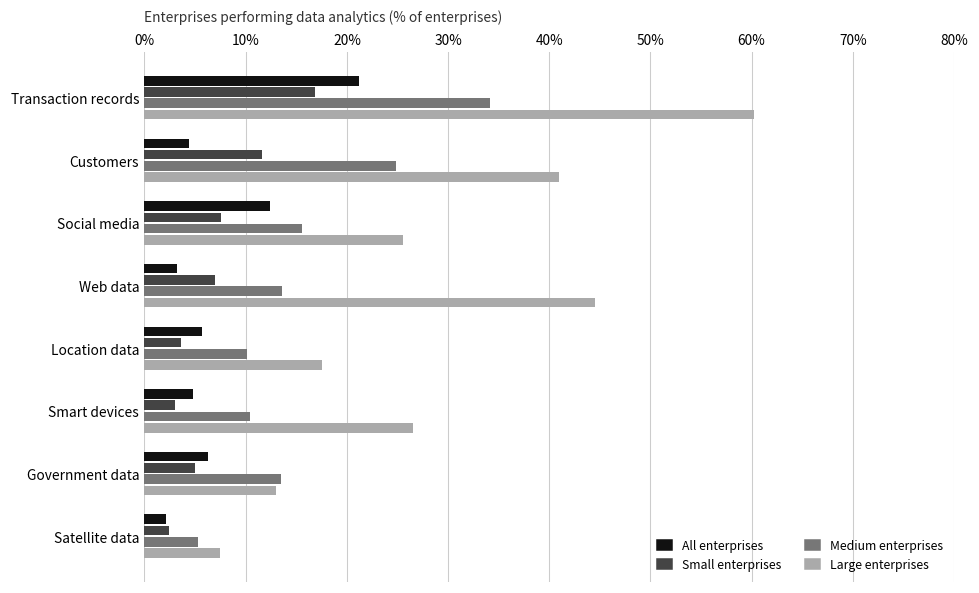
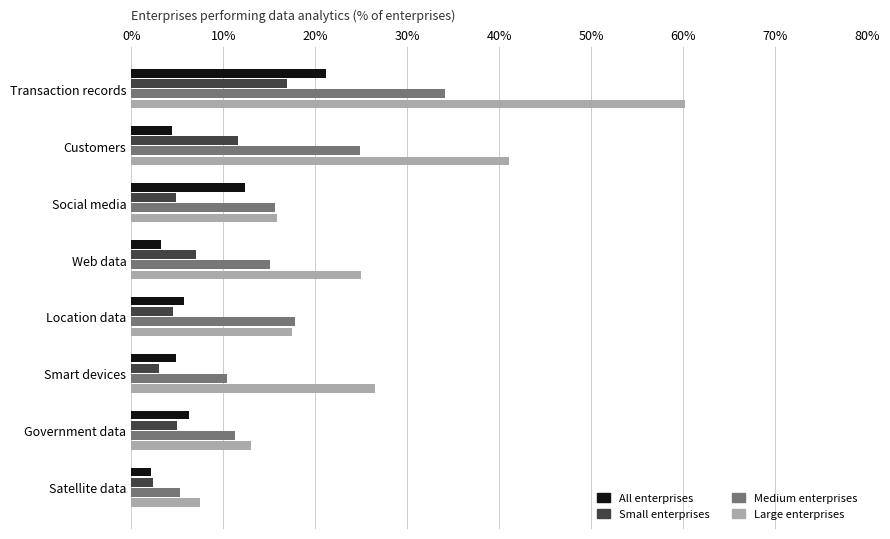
  {
    "All enterprises": {
      "Transaction records": "21%",
      "Customers": "4%",
      "Social media": "12%",
      "Web data": "3%",
      "Location data": "6%",
      "Smart devices": "5%",
      "Government data": "6%",
      "Satellite data": "2%"
    },
    "Small enterprises": {
      "Transaction records": "17%",
      "Customers": "12%",
-     "Social media": "8%",
+     "Social media": "5%",
      "Web data": "7%",
-     "Location data": "4%",
+     "Location data": "5%",
      "Smart devices": "3%",
      "Government data": "5%",
      "Satellite data": "2%"
    },
    "Medium enterprises": {
      "Transaction records": "34%",
      "Customers": "25%",
      "Social media": "16%",
-     "Web data": "14%",
-     "Location data": "10%",
+     "Web data": "15%",
+     "Location data": "18%",
      "Smart devices": "10%",
-     "Government data": "14%",
+     "Government data": "11%",
      "Satellite data": "5%"
    },
    "Large enterprises": {
      "Transaction records": "60%",
      "Customers": "41%",
-     "Social media": "26%",
-     "Web data": "45%",
+     "Social media": "16%",
+     "Web data": "25%",
      "Location data": "18%",
      "Smart devices": "27%",
      "Government data": "13%",
      "Satellite data": "8%"
    }
  }
